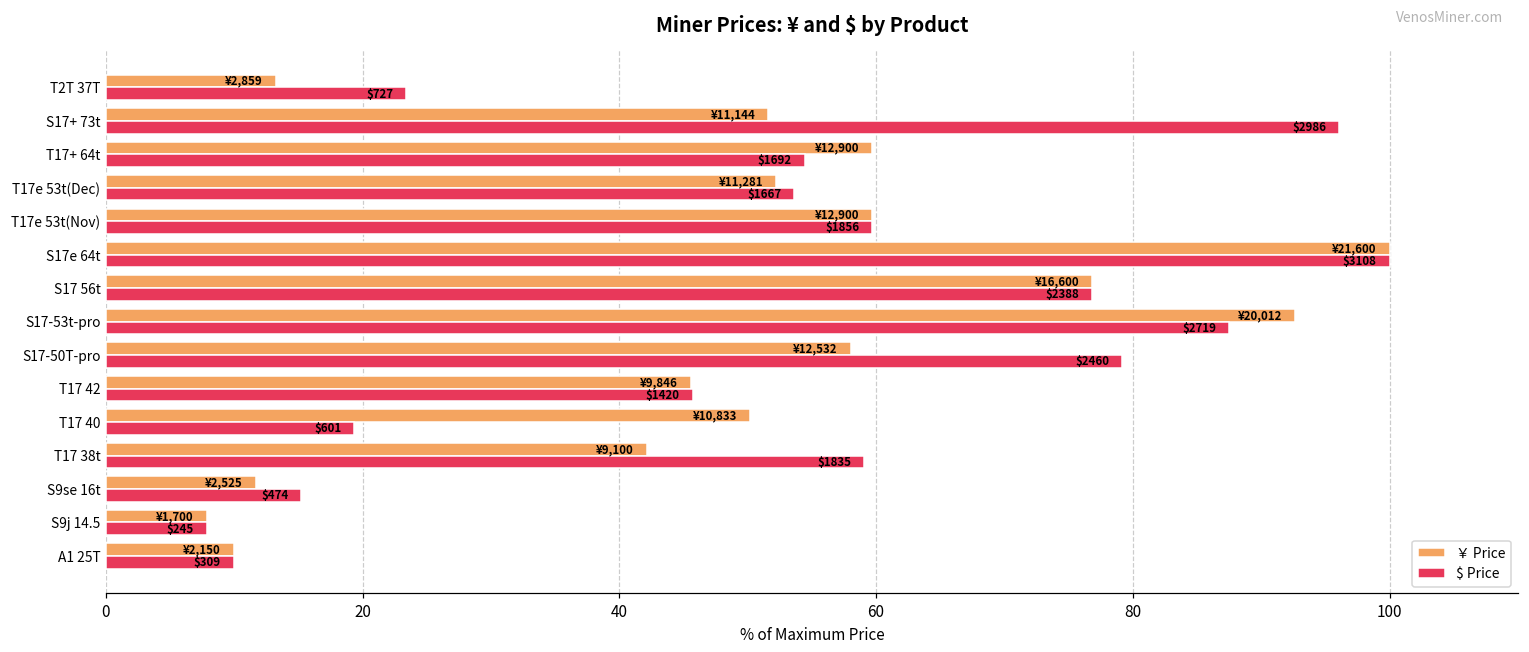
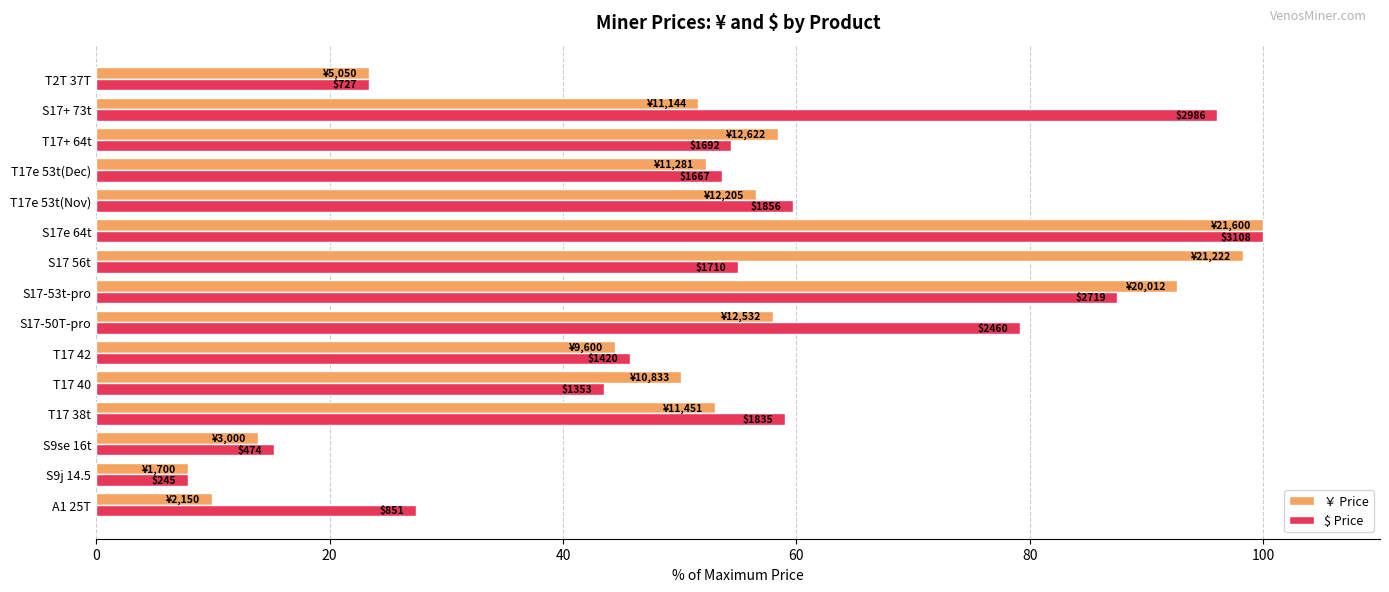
  {
    "￥ Price": {
-     "T2T 37T": "¥2,859",
-     "T17+ 64t": "¥12,900",
-     "T17e 53t(Nov)": "¥12,900",
-     "S17 56t": "¥16,600",
-     "T17 42": "¥9,846",
-     "T17 38t": "¥9,100",
-     "S9se 16t": "¥2,525"
+     "T2T 37T": "¥5,050",
+     "T17+ 64t": "¥12,622",
+     "T17e 53t(Nov)": "¥12,205",
+     "S17 56t": "¥21,222",
+     "T17 42": "¥9,600",
+     "T17 38t": "¥11,451",
+     "S9se 16t": "¥3,000"
    },
    "$ Price": {
-     "S17 56t": "$2388",
-     "T17 40": "$601",
-     "A1 25T": "$309"
+     "S17 56t": "$1710",
+     "T17 40": "$1353",
+     "A1 25T": "$851"
    }
  }
